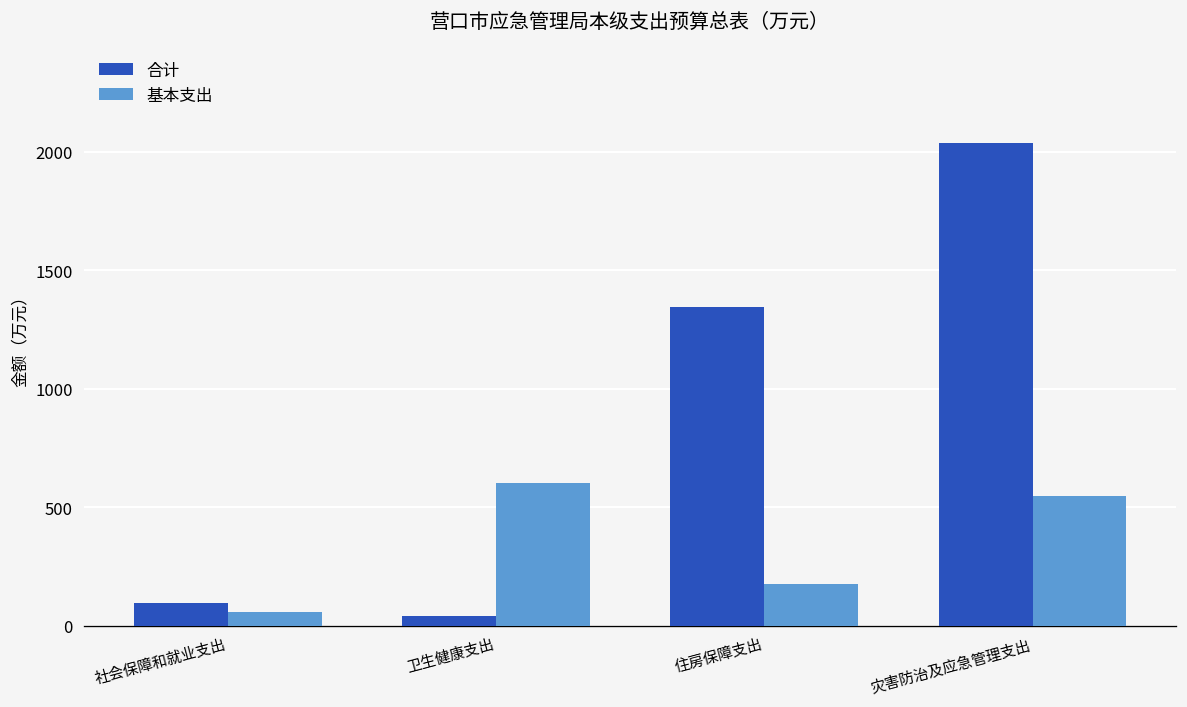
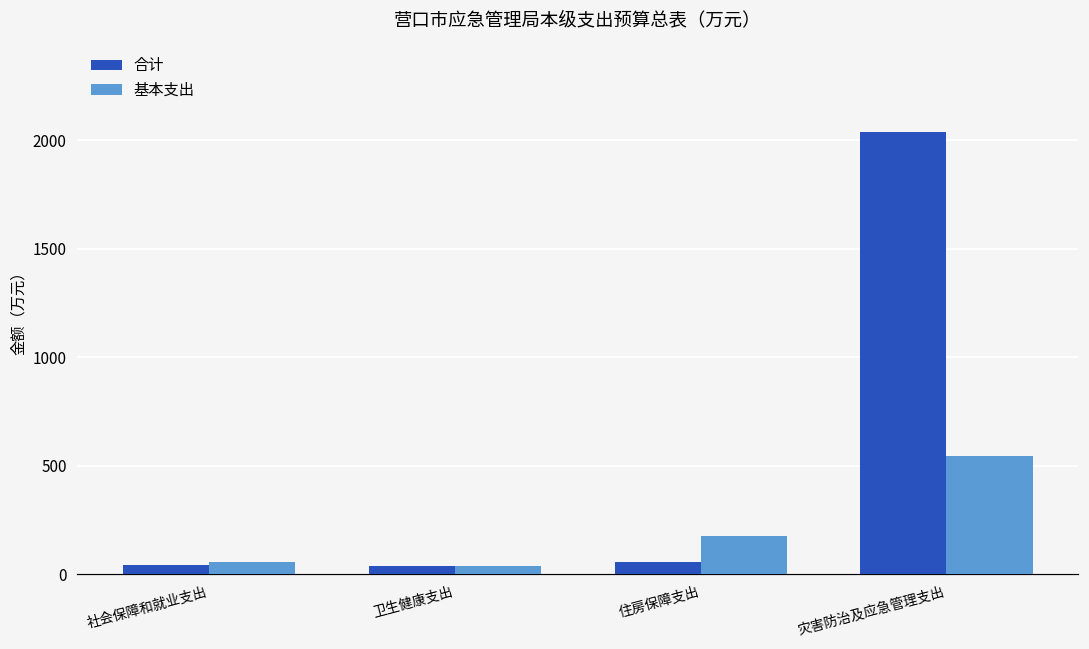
  {
    "合计": {
-     "社会保障和就业支出": 100,
+     "社会保障和就业支出": 40,
      "卫生健康支出": 40,
-     "住房保障支出": 1340,
+     "住房保障支出": 60,
      "灾害防治及应急管理支出": 2040
    },
    "基本支出": {
      "社会保障和就业支出": 60,
-     "卫生健康支出": 600,
+     "卫生健康支出": 40,
      "住房保障支出": 180,
      "灾害防治及应急管理支出": 550
    }
  }
